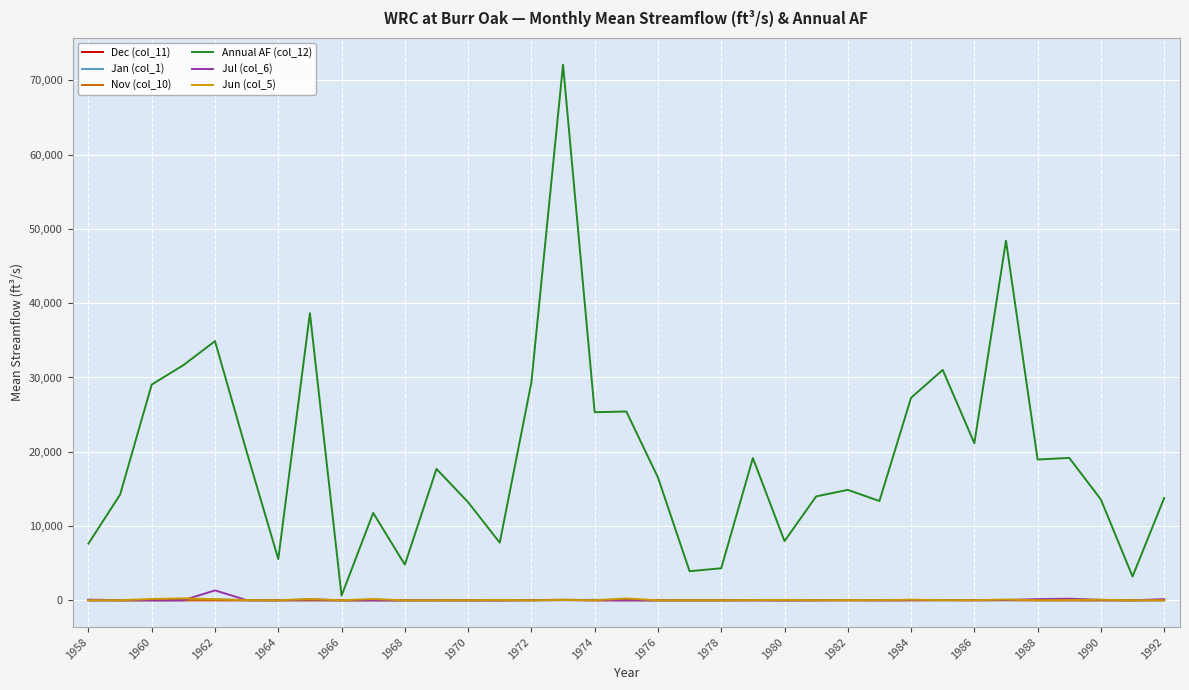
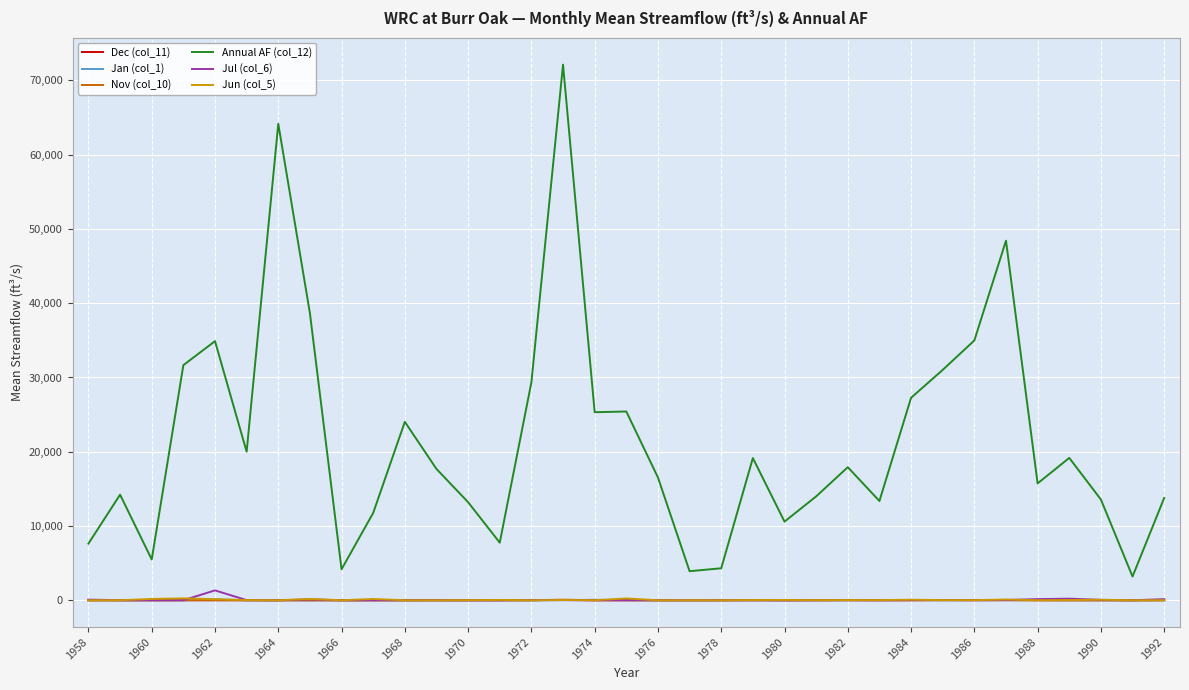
  {
    "Annual AF (col_12)": {
      "1958": "8,000",
-     "1960": "29,000",
+     "1960": "5,000",
      "1962": "35,000",
-     "1964": "6,000",
-     "1966": "1,000",
-     "1968": "5,000",
+     "1964": "64,000",
+     "1966": "4,000",
+     "1968": "24,000",
      "1970": "13,000",
      "1972": "29,000",
      "1974": "25,000",
      "1976": "17,000",
      "1978": "4,000",
-     "1980": "8,000",
-     "1982": "15,000",
+     "1980": "11,000",
+     "1982": "18,000",
      "1984": "27,000",
-     "1986": "21,000",
-     "1988": "19,000",
+     "1986": "35,000",
+     "1988": "16,000",
      "1990": "14,000",
      "1992": "14,000"
    },
    "Jul (col_6)": {
      "1962": "1,000"
    }
  }
